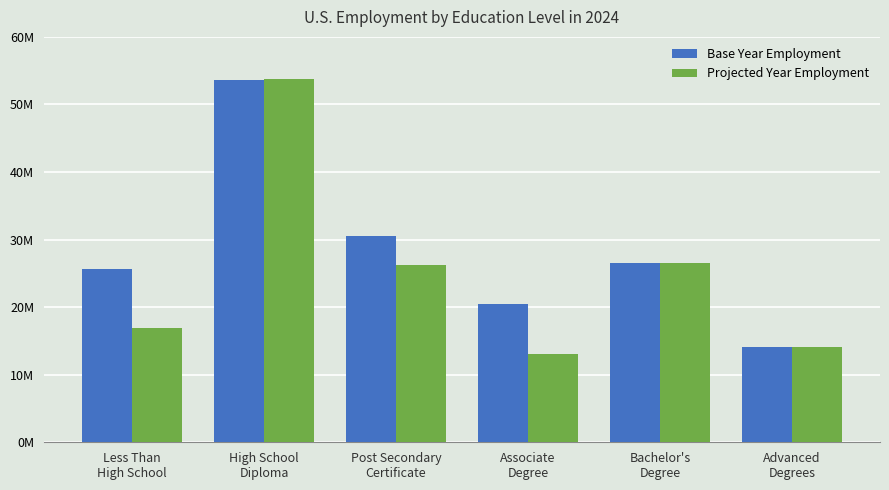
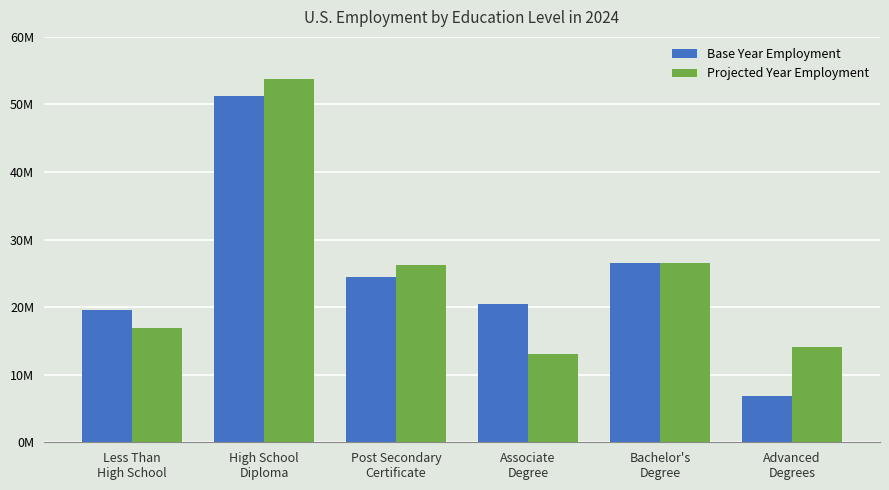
  {
    "Base Year Employment": {
-     "Less Than High School": 26000000,
-     "High School Diploma": 54000000,
-     "Post Secondary Certificate": 30000000,
+     "Less Than High School": 20000000,
+     "High School Diploma": 51000000,
+     "Post Secondary Certificate": 24000000,
      "Associate Degree": 20000000,
      "Bachelor's Degree": 26000000,
-     "Advanced Degrees": 14000000
+     "Advanced Degrees": 7000000
    },
    "Projected Year Employment": {
      "Less Than High School": 17000000,
      "High School Diploma": 54000000,
      "Post Secondary Certificate": 26000000,
      "Associate Degree": 13000000,
      "Bachelor's Degree": 27000000,
      "Advanced Degrees": 14000000
    }
  }
